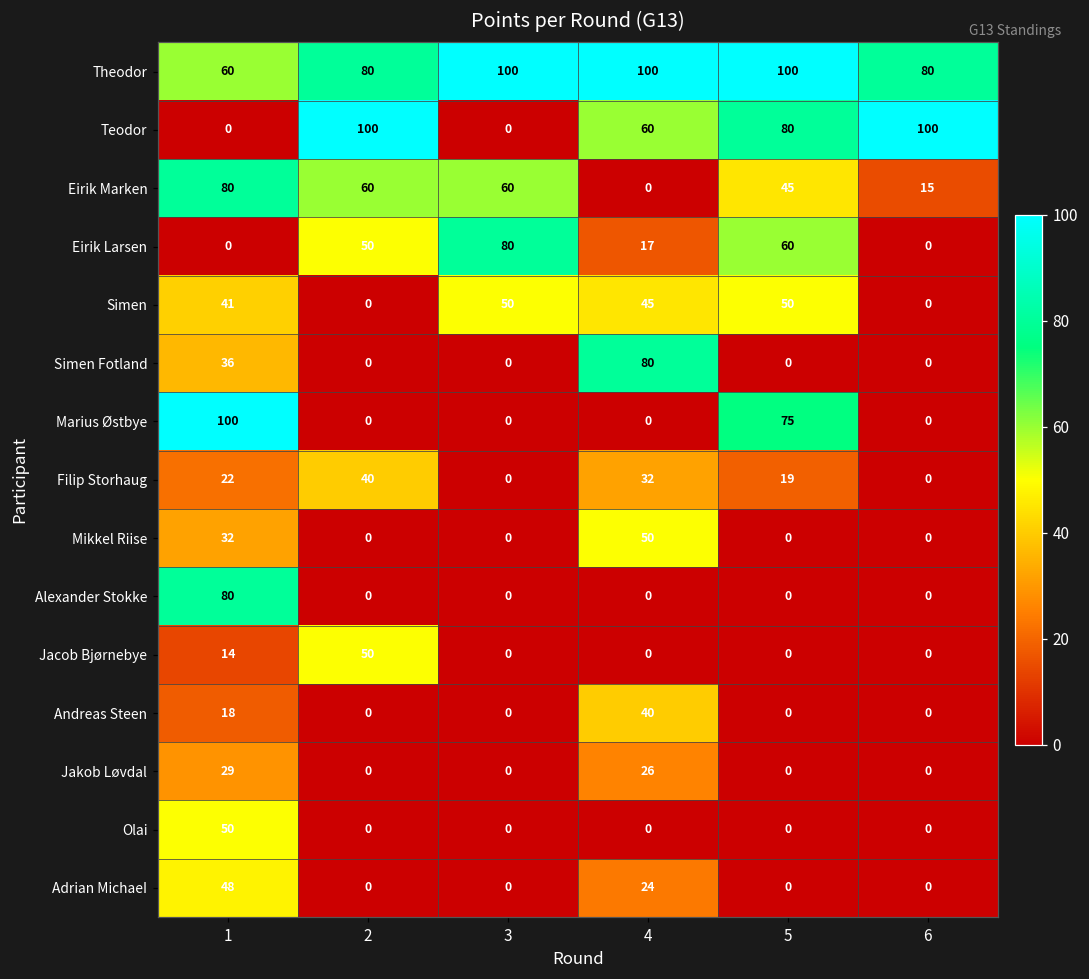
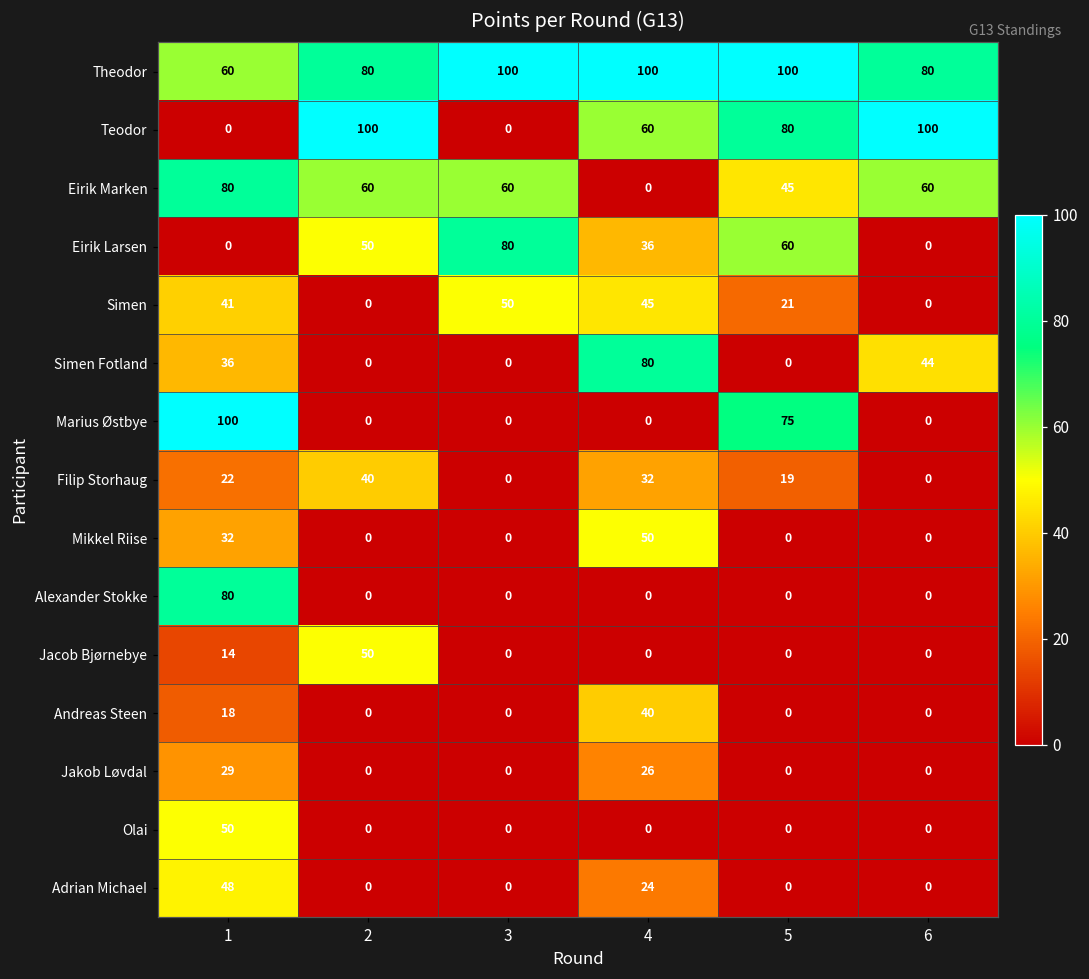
  {
    "Theodor": {
      "1": 60,
      "2": 80,
      "3": 100,
      "4": 100,
      "5": 100,
      "6": 80
    },
    "Teodor": {
      "1": 0,
      "2": 100,
      "3": 0,
      "4": 60,
      "5": 80,
      "6": 100
    },
    "Eirik Marken": {
      "1": 80,
      "2": 60,
      "3": 60,
      "4": 0,
      "5": 45,
-     "6": 15
+     "6": 60
    },
    "Eirik Larsen": {
      "1": 0,
      "2": 50,
      "3": 80,
-     "4": 17,
+     "4": 36,
      "5": 60,
      "6": 0
    },
    "Simen": {
      "1": 41,
      "2": 0,
      "3": 50,
      "4": 45,
-     "5": 50,
+     "5": 21,
      "6": 0
    },
    "Simen Fotland": {
      "1": 36,
      "2": 0,
      "3": 0,
      "4": 80,
      "5": 0,
-     "6": 0
+     "6": 44
    },
    "Marius Østbye": {
      "1": 100,
      "2": 0,
      "3": 0,
      "4": 0,
      "5": 75,
      "6": 0
    },
    "Filip Storhaug": {
      "1": 22,
      "2": 40,
      "3": 0,
      "4": 32,
      "5": 19,
      "6": 0
    },
    "Mikkel Riise": {
      "1": 32,
      "2": 0,
      "3": 0,
      "4": 50,
      "5": 0,
      "6": 0
    },
    "Alexander Stokke": {
      "1": 80,
      "2": 0,
      "3": 0,
      "4": 0,
      "5": 0,
      "6": 0
    },
    "Jacob Bjørnebye": {
      "1": 14,
      "2": 50,
      "3": 0,
      "4": 0,
      "5": 0,
      "6": 0
    },
    "Andreas Steen": {
      "1": 18,
      "2": 0,
      "3": 0,
      "4": 40,
      "5": 0,
      "6": 0
    },
    "Jakob Løvdal": {
      "1": 29,
      "2": 0,
      "3": 0,
      "4": 26,
      "5": 0,
      "6": 0
    },
    "Olai": {
      "1": 50,
      "2": 0,
      "3": 0,
      "4": 0,
      "5": 0,
      "6": 0
    },
    "Adrian MichaeI": {
      "1": 48,
      "2": 0,
      "3": 0,
      "4": 24,
      "5": 0,
      "6": 0
    }
  }
